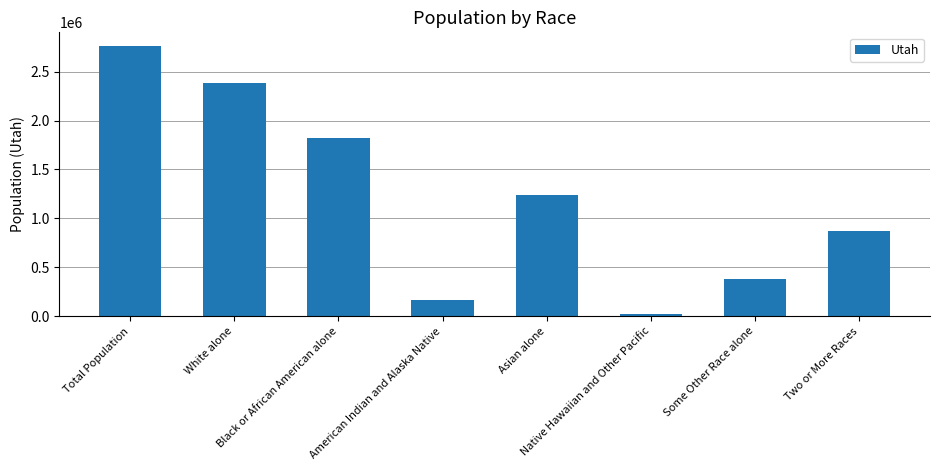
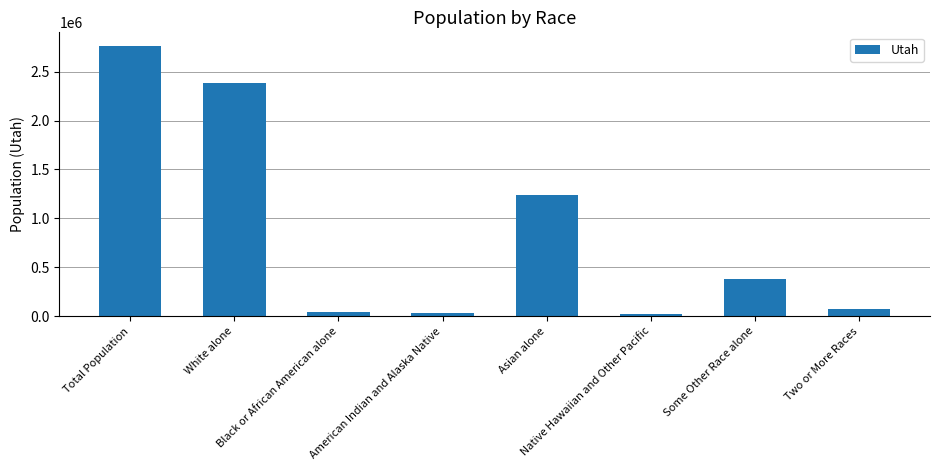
  {
    "Total Population": 2800000,
    "White alone": 2400000,
-   "Black or African American alone": 1800000,
-   "American Indian and Alaska Native": 200000,
+   "Black or African American alone": 0,
+   "American Indian and Alaska Native": 0,
    "Asian alone": 1200000,
    "Some Other Race alone": 400000,
-   "Two or More Races": 900000
+   "Two or More Races": 100000
  }
